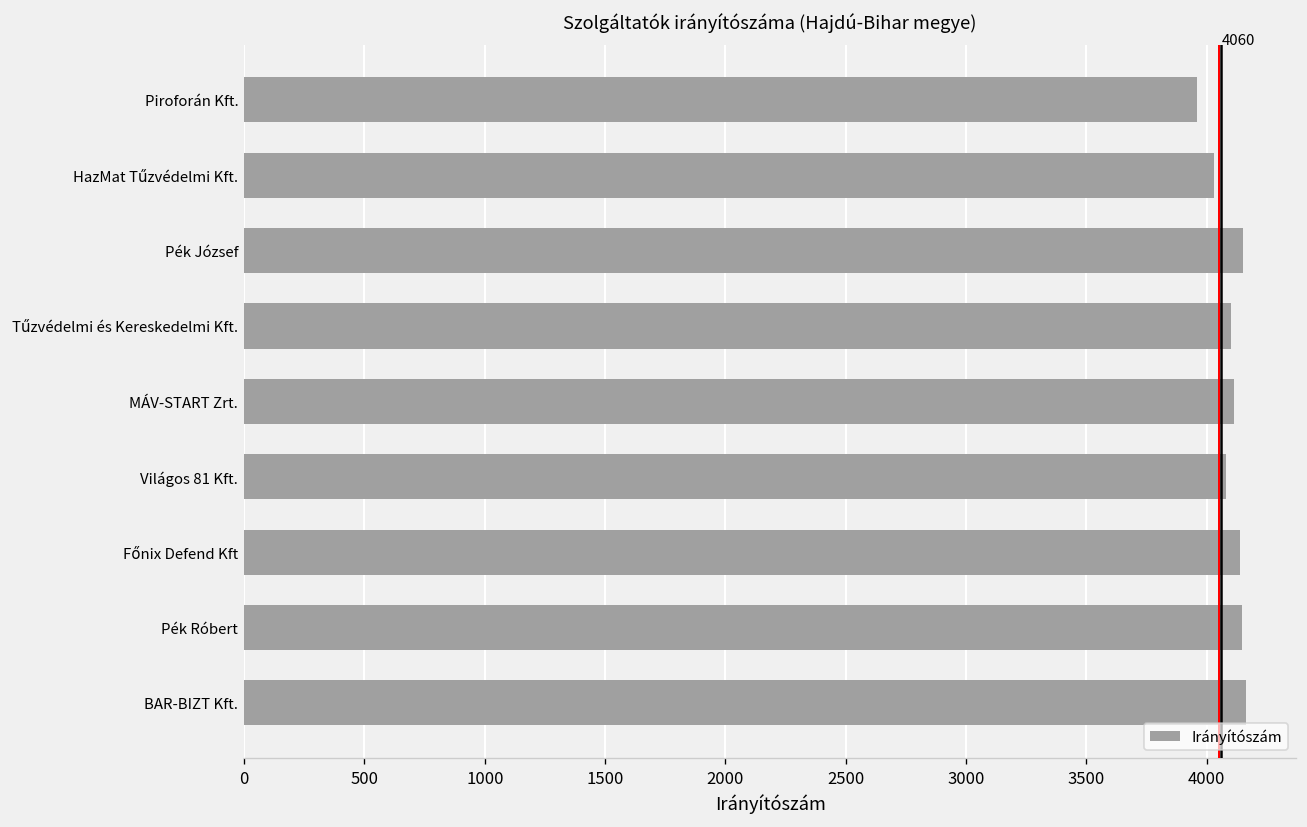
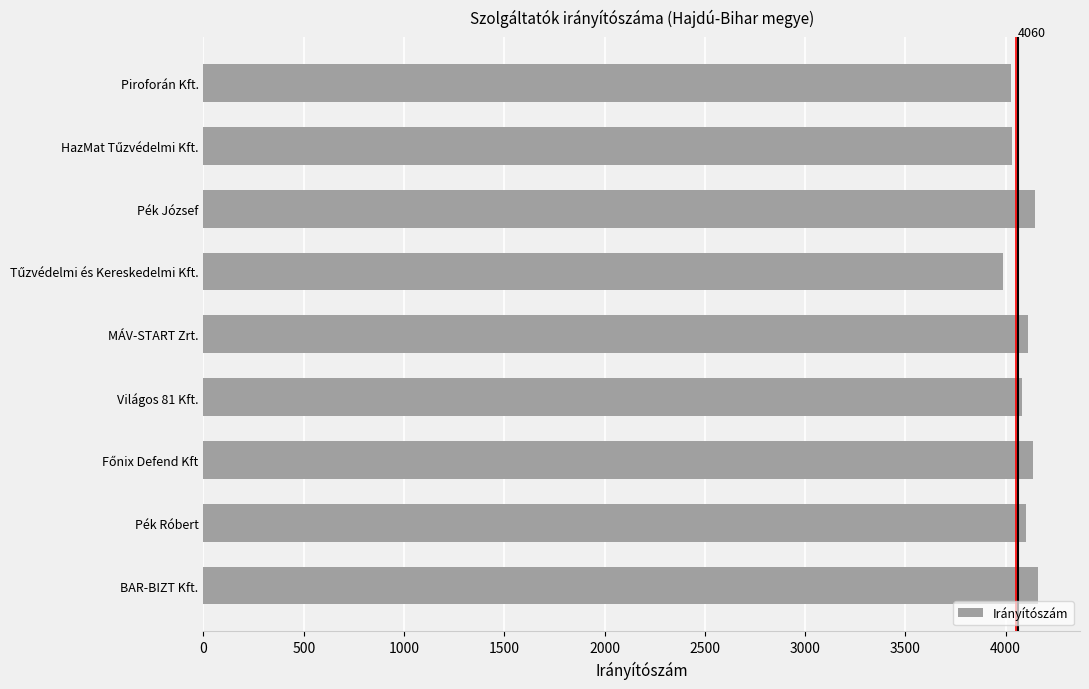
  {
-   "Piroforán Kft.": 3960,
+   "Piroforán Kft.": 4030,
    "HazMat Tűzvédelmi Kft.": 4030,
    "Pék József": 4150,
-   "Tűzvédelmi és Kereskedelmi Kft.": 4100,
+   "Tűzvédelmi és Kereskedelmi Kft.": 3990,
    "MÁV-START Zrt.": 4110,
    "Világos 81 Kft.": 4080,
    "Főnix Defend Kft": 4140,
-   "Pék Róbert": 4150,
+   "Pék Róbert": 4100,
    "BAR-BIZT Kft.": 4160
  }
